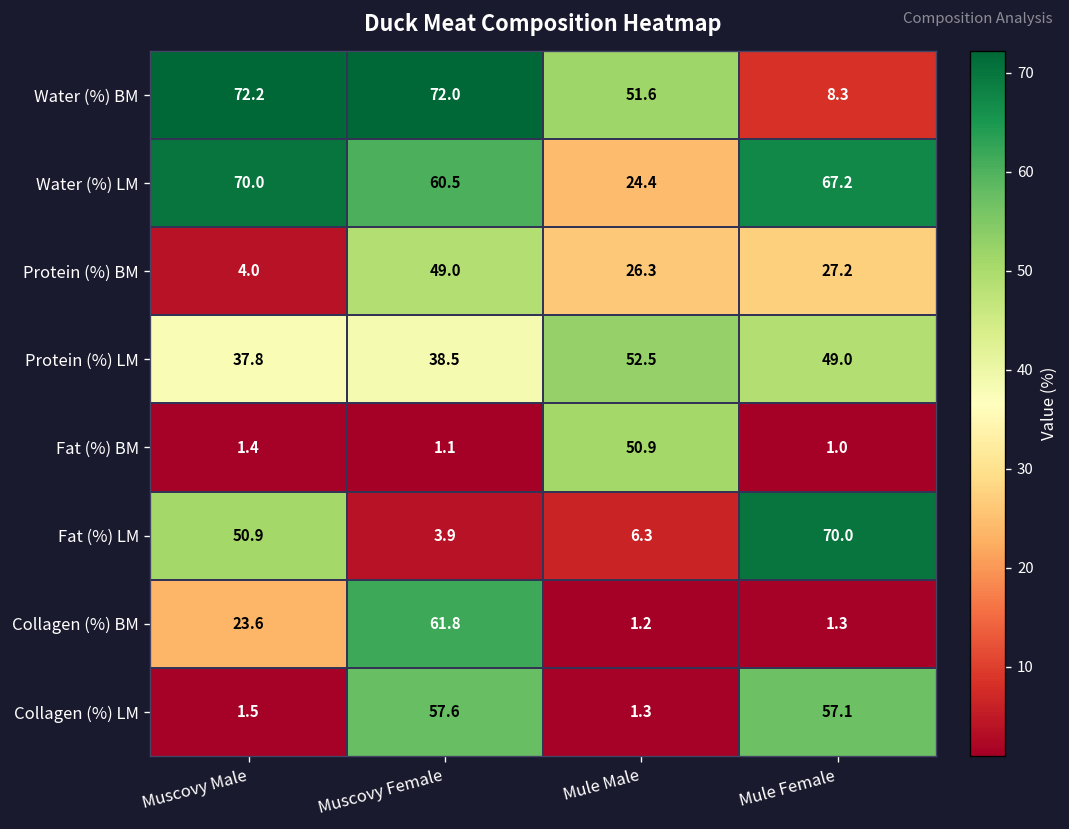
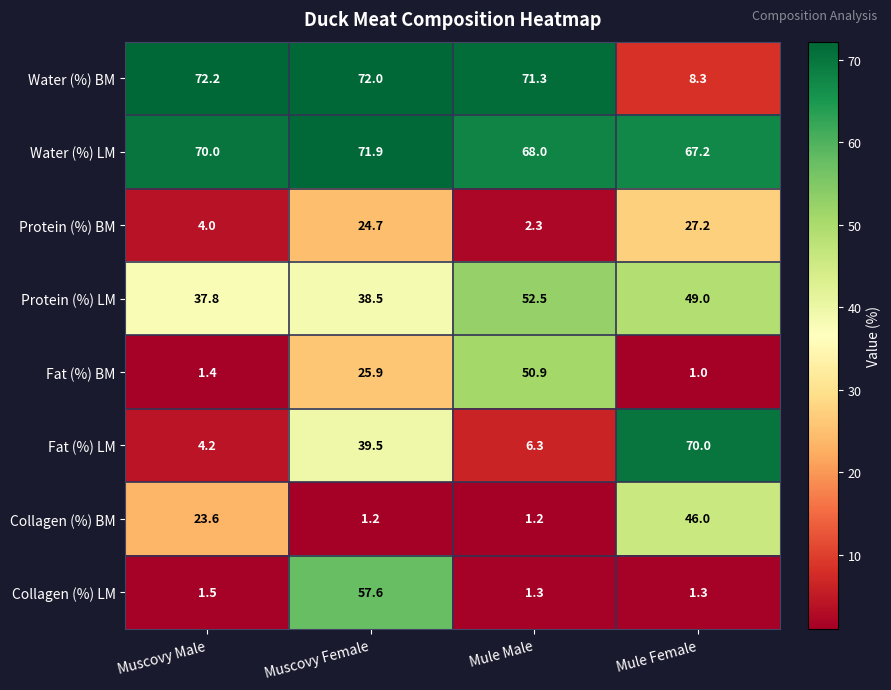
  {
    "Water (%) BM": {
      "Muscovy Male": 72.2,
      "Muscovy Female": 72.0,
-     "Mule Male": 51.6,
+     "Mule Male": 71.3,
      "Mule Female": 8.3
    },
    "Water (%) LM": {
      "Muscovy Male": 70.0,
-     "Muscovy Female": 60.5,
-     "Mule Male": 24.4,
+     "Muscovy Female": 71.9,
+     "Mule Male": 68.0,
      "Mule Female": 67.2
    },
    "Protein (%) BM": {
      "Muscovy Male": 4.0,
-     "Muscovy Female": 49.0,
-     "Mule Male": 26.3,
+     "Muscovy Female": 24.7,
+     "Mule Male": 2.3,
      "Mule Female": 27.2
    },
    "Protein (%) LM": {
      "Muscovy Male": 37.8,
      "Muscovy Female": 38.5,
      "Mule Male": 52.5,
      "Mule Female": 49.0
    },
    "Fat (%) BM": {
      "Muscovy Male": 1.4,
-     "Muscovy Female": 1.1,
+     "Muscovy Female": 25.9,
      "Mule Male": 50.9,
      "Mule Female": 1.0
    },
    "Fat (%) LM": {
-     "Muscovy Male": 50.9,
-     "Muscovy Female": 3.9,
+     "Muscovy Male": 4.2,
+     "Muscovy Female": 39.5,
      "Mule Male": 6.3,
      "Mule Female": 70.0
    },
    "Collagen (%) BM": {
      "Muscovy Male": 23.6,
-     "Muscovy Female": 61.8,
+     "Muscovy Female": 1.2,
      "Mule Male": 1.2,
-     "Mule Female": 1.3
+     "Mule Female": 46.0
    },
    "Collagen (%) LM": {
      "Muscovy Male": 1.5,
      "Muscovy Female": 57.6,
      "Mule Male": 1.3,
-     "Mule Female": 57.1
+     "Mule Female": 1.3
    }
  }
